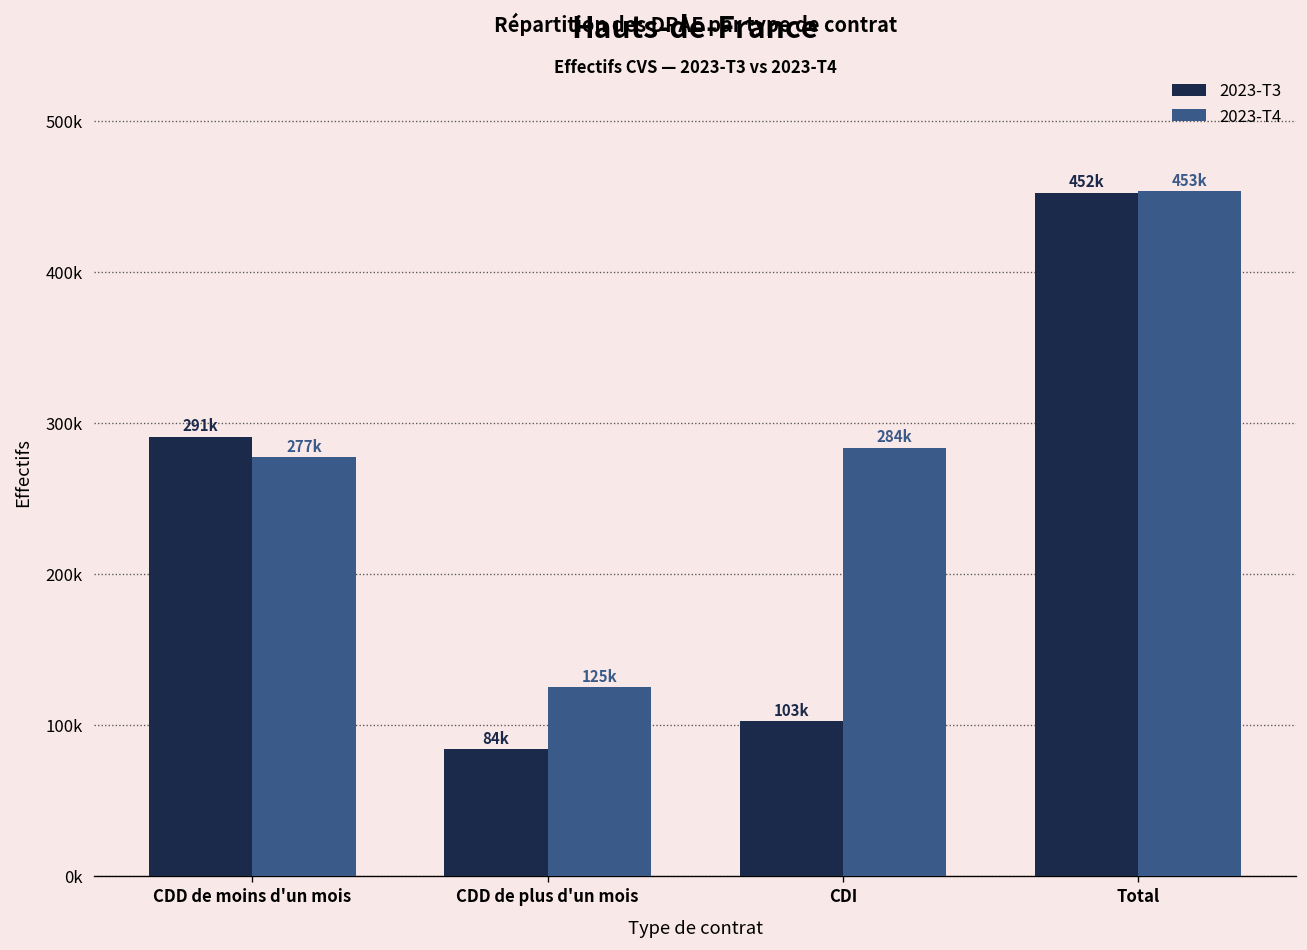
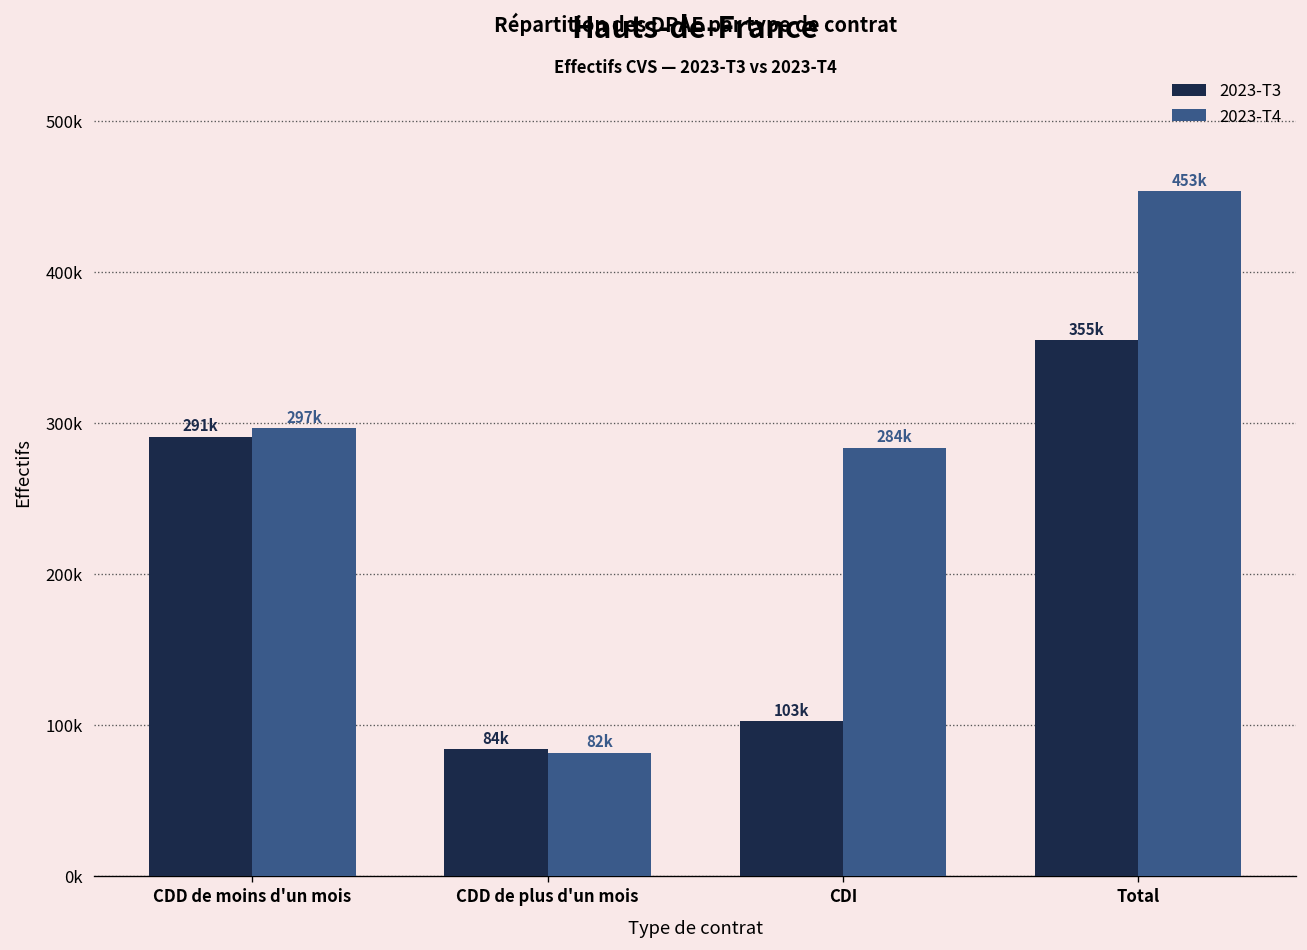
  {
    "2023-T3": {
      "CDD de moins d'un mois": "291k",
      "CDD de plus d'un mois": "84k",
      "CDI": "103k",
-     "Total": "452k"
+     "Total": "355k"
    },
    "2023-T4": {
-     "CDD de moins d'un mois": "277k",
-     "CDD de plus d'un mois": "125k",
+     "CDD de moins d'un mois": "297k",
+     "CDD de plus d'un mois": "82k",
      "CDI": "284k",
      "Total": "453k"
    }
  }
